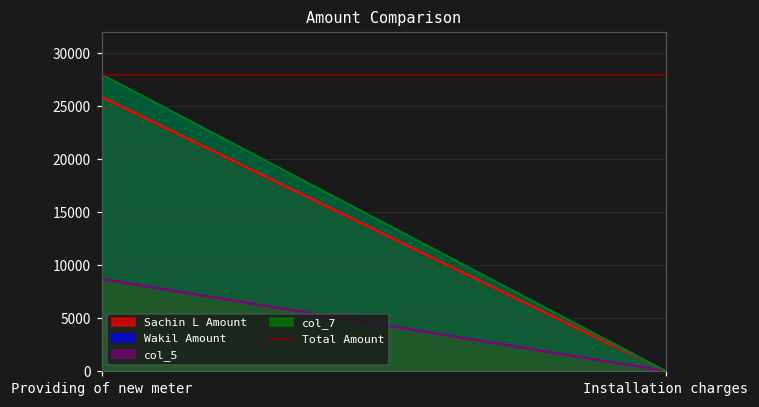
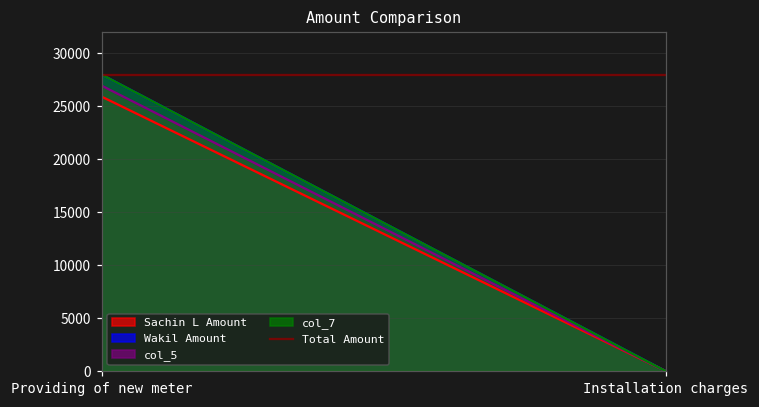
  {
    "Sachin L Amount": {
      "Providing of new meter": 26000
    },
    "col_7": {
      "Providing of new meter": 28000
    },
    "col_5": {
-     "Providing of new meter": 9000
+     "Providing of new meter": 27000
    }
  }
